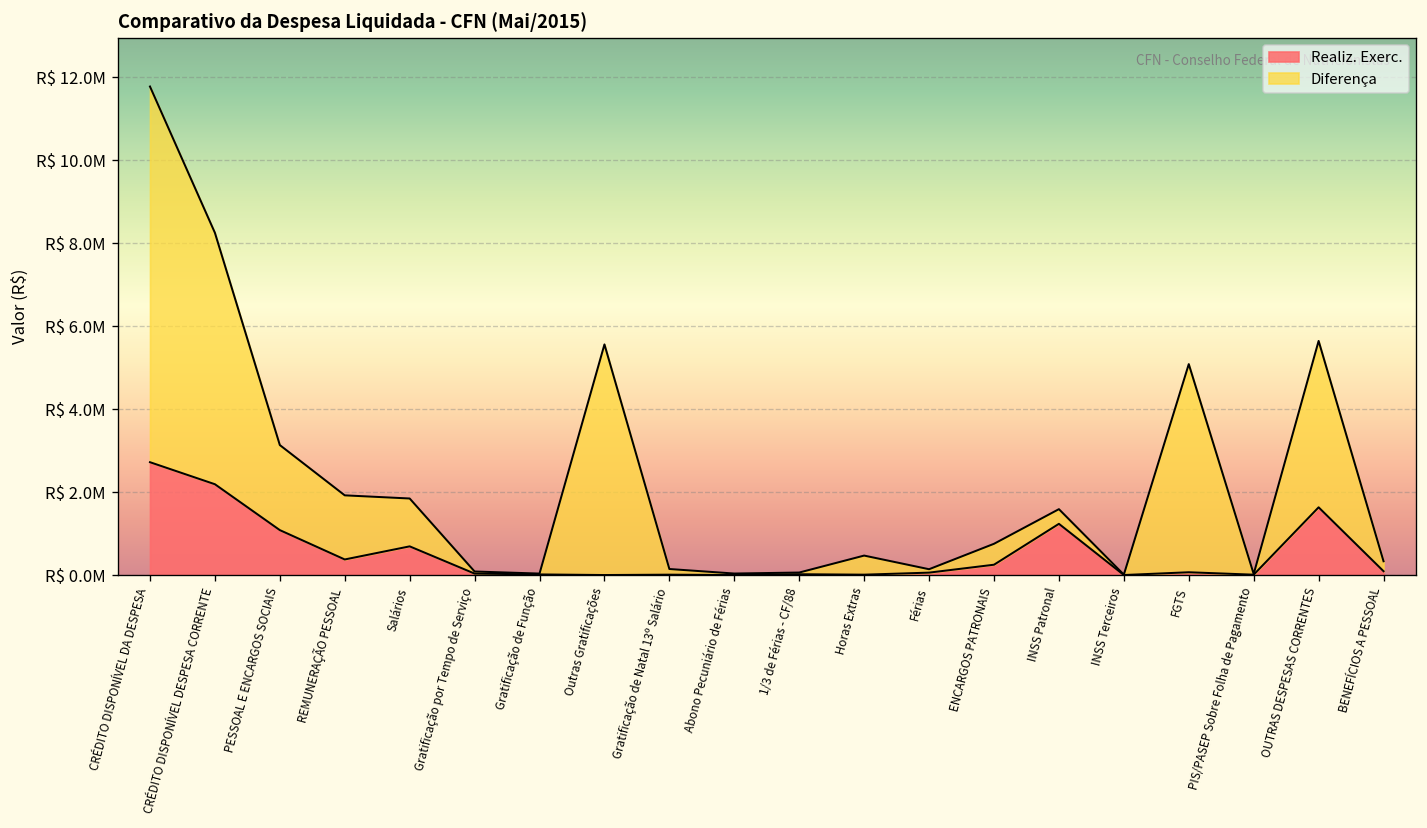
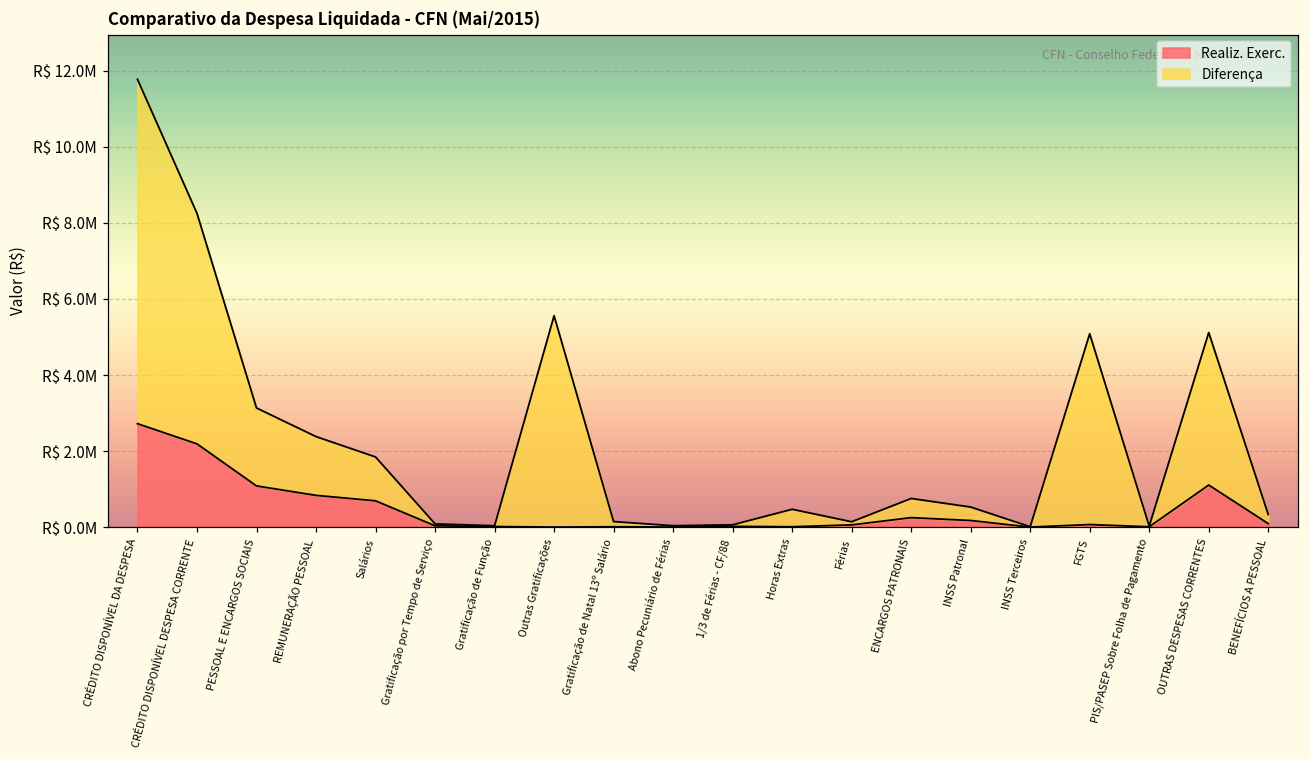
  {
    "Realiz. Exerc.": {
      "CRÉDITO DISPONÍVEL DA DESPESA": "R$ 2700000",
      "CRÉDITO DISPONÍVEL DESPESA CORRENTE": "R$ 2200000",
      "PESSOAL E ENCARGOS SOCIAIS": "R$ 1100000",
-     "REMUNERAÇÃO PESSOAL": "R$ 400000",
+     "REMUNERAÇÃO PESSOAL": "R$ 800000",
      "Salários": "R$ 700000",
      "Outras Gratificações": "R$ 0",
      "Gratificação de Natal 13º Salário": "R$ 0",
      "Horas Extras": "R$ 0",
      "Férias": "R$ 100000",
      "ENCARGOS PATRONAIS": "R$ 200000",
-     "INSS Patronal": "R$ 1200000",
+     "INSS Patronal": "R$ 200000",
      "FGTS": "R$ 100000",
-     "OUTRAS DESPESAS CORRENTES": "R$ 1600000",
+     "OUTRAS DESPESAS CORRENTES": "R$ 1100000",
      "BENEFÍCIOS A PESSOAL": "R$ 100000"
    },
    "Diferença": {
      "CRÉDITO DISPONÍVEL DA DESPESA": "R$ 9100000",
      "CRÉDITO DISPONÍVEL DESPESA CORRENTE": "R$ 6100000",
      "PESSOAL E ENCARGOS SOCIAIS": "R$ 2100000",
      "REMUNERAÇÃO PESSOAL": "R$ 1500000",
      "Salários": "R$ 1200000",
      "Outras Gratificações": "R$ 5600000",
      "Gratificação de Natal 13º Salário": "R$ 100000",
      "Horas Extras": "R$ 500000",
      "Férias": "R$ 100000",
      "ENCARGOS PATRONAIS": "R$ 500000",
      "INSS Patronal": "R$ 400000",
      "FGTS": "R$ 5000000",
      "OUTRAS DESPESAS CORRENTES": "R$ 4000000",
      "BENEFÍCIOS A PESSOAL": "R$ 200000"
    }
  }
